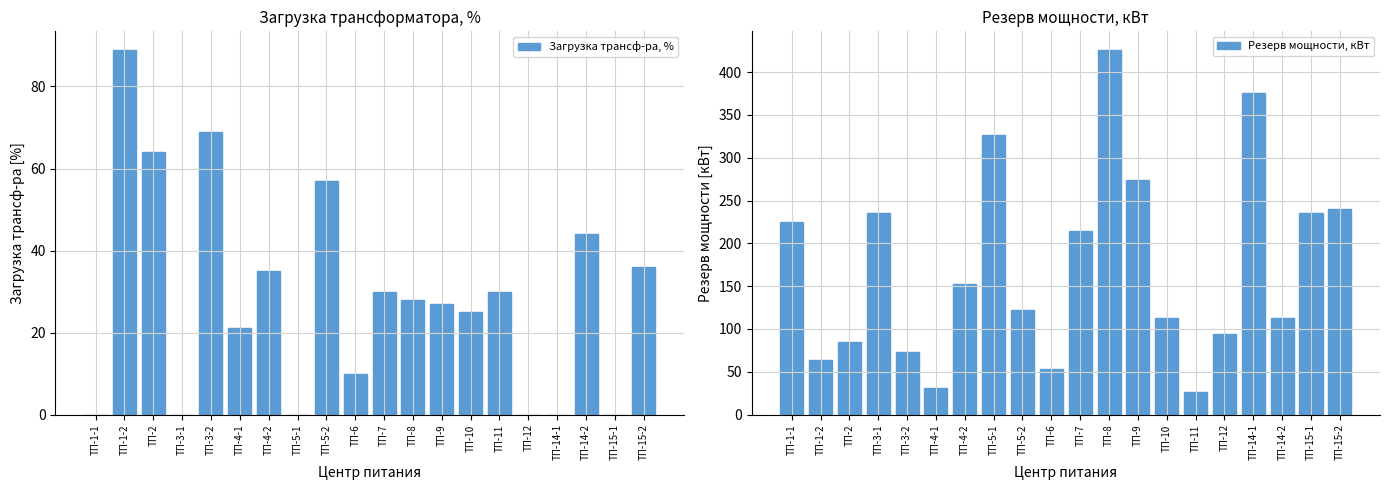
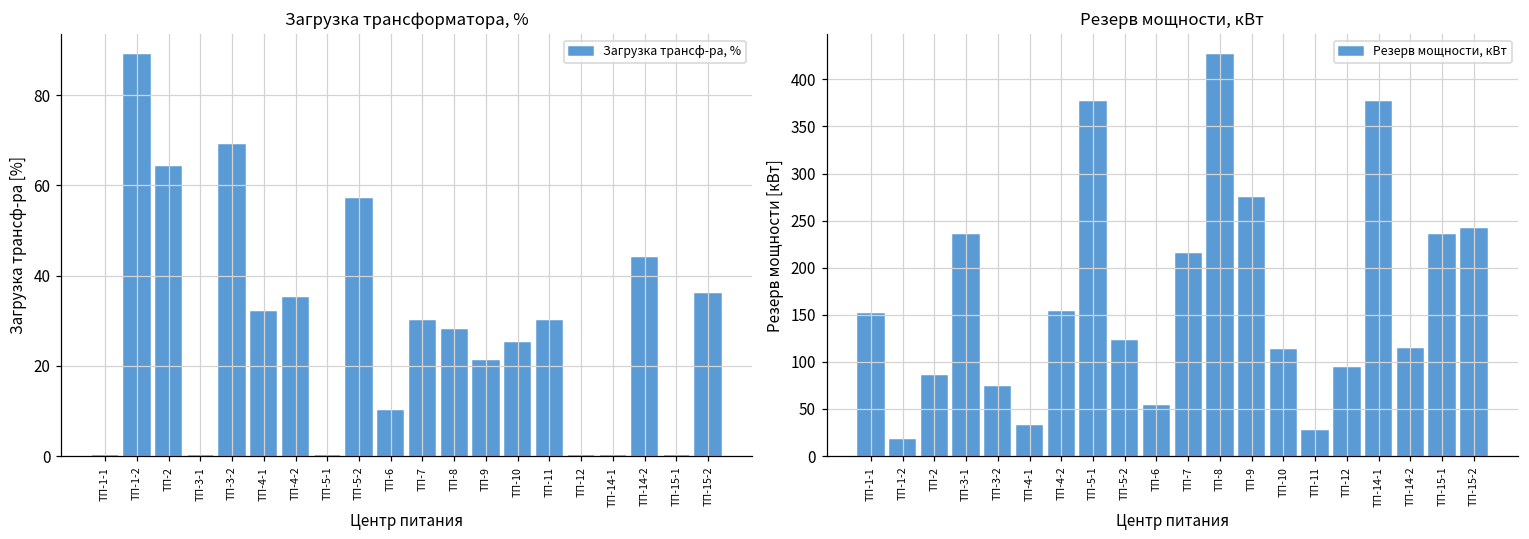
  {
    "Загрузка трансформатора, %": {
      "ТП-1-1": 0,
      "ТП-1-2": 89,
      "ТП-2": 64,
      "ТП-3-1": 0,
      "ТП-3-2": 69,
-     "ТП-4-1": 21,
+     "ТП-4-1": 32,
      "ТП-4-2": 35,
      "ТП-5-1": 0,
      "ТП-5-2": 57,
      "ТП-6": 10,
      "ТП-7": 30,
      "ТП-8": 28,
-     "ТП-9": 27,
+     "ТП-9": 21,
      "ТП-10": 25,
      "ТП-11": 30,
      "ТП-12": 0,
      "ТП-14-1": 0,
      "ТП-14-2": 44,
      "ТП-15-1": 0,
      "ТП-15-2": 36
    },
    "Резерв мощности, кВт": {
-     "ТП-1-1": 220,
-     "ТП-1-2": 60,
+     "ТП-1-1": 150,
+     "ТП-1-2": 20,
      "ТП-2": 80,
      "ТП-3-1": 240,
      "ТП-3-2": 70,
      "ТП-4-1": 30,
      "ТП-4-2": 150,
-     "ТП-5-1": 330,
+     "ТП-5-1": 380,
      "ТП-5-2": 120,
      "ТП-6": 50,
      "ТП-7": 210,
      "ТП-8": 430,
      "ТП-9": 270,
      "ТП-10": 110,
      "ТП-11": 30,
      "ТП-12": 90,
      "ТП-14-1": 380,
      "ТП-14-2": 110,
      "ТП-15-1": 240,
      "ТП-15-2": 240
    }
  }
